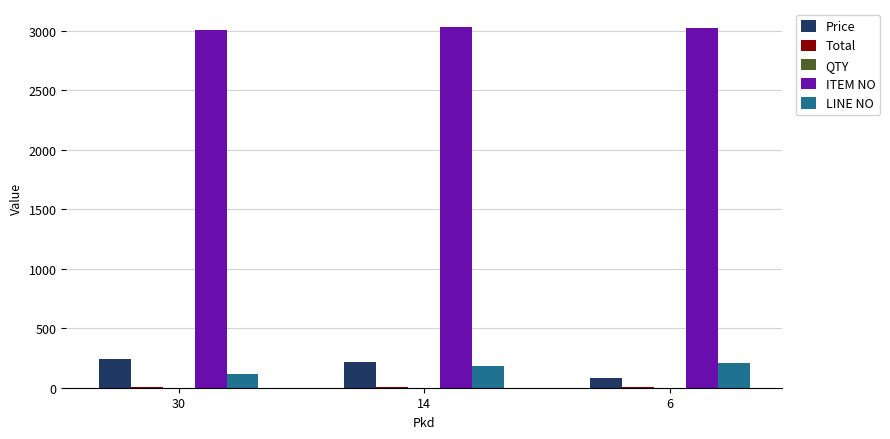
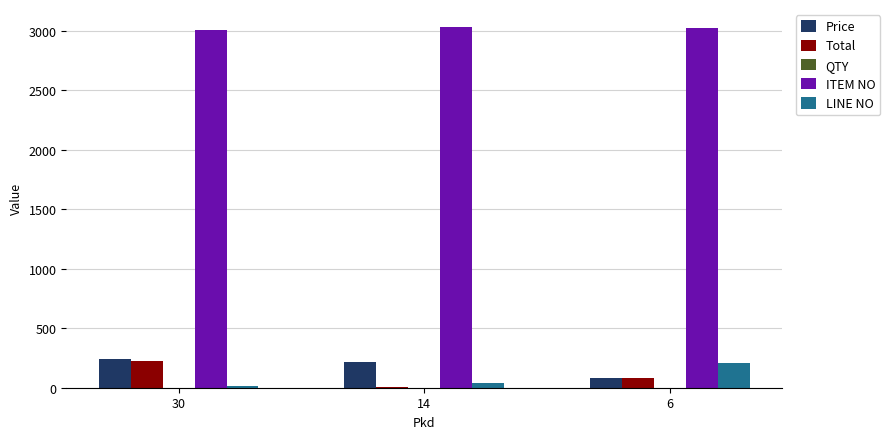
  {
    "Price": {
      "30": 240,
      "14": 220,
      "6": 80
    },
    "Total": {
-     "30": 10,
-     "6": 10
+     "30": 220,
+     "6": 80
    },
    "ITEM NO": {
      "30": 3000,
      "14": 3030,
      "6": 3020
    },
    "LINE NO": {
-     "30": 120,
-     "14": 180,
+     "30": 10,
+     "14": 40,
      "6": 210
    }
  }
